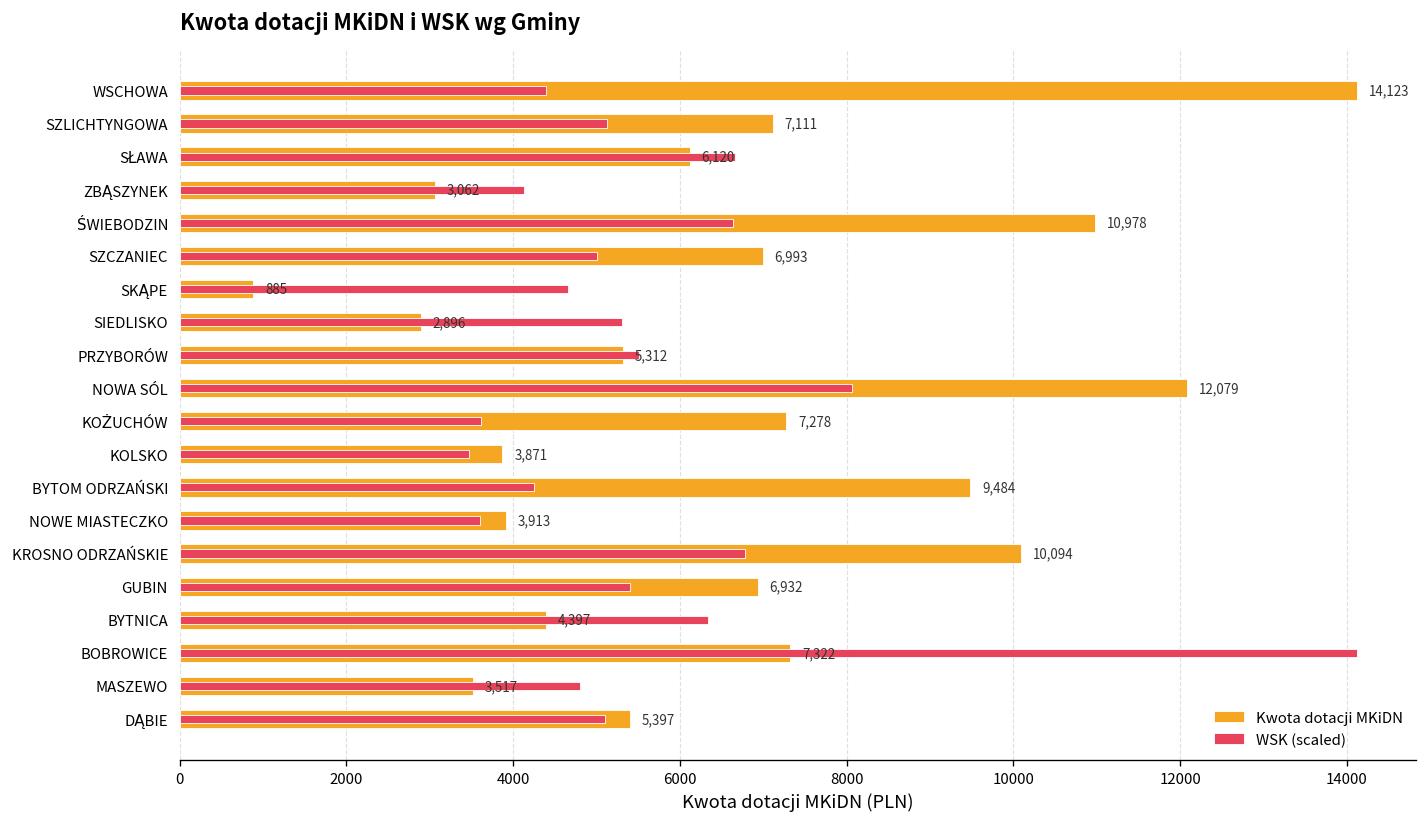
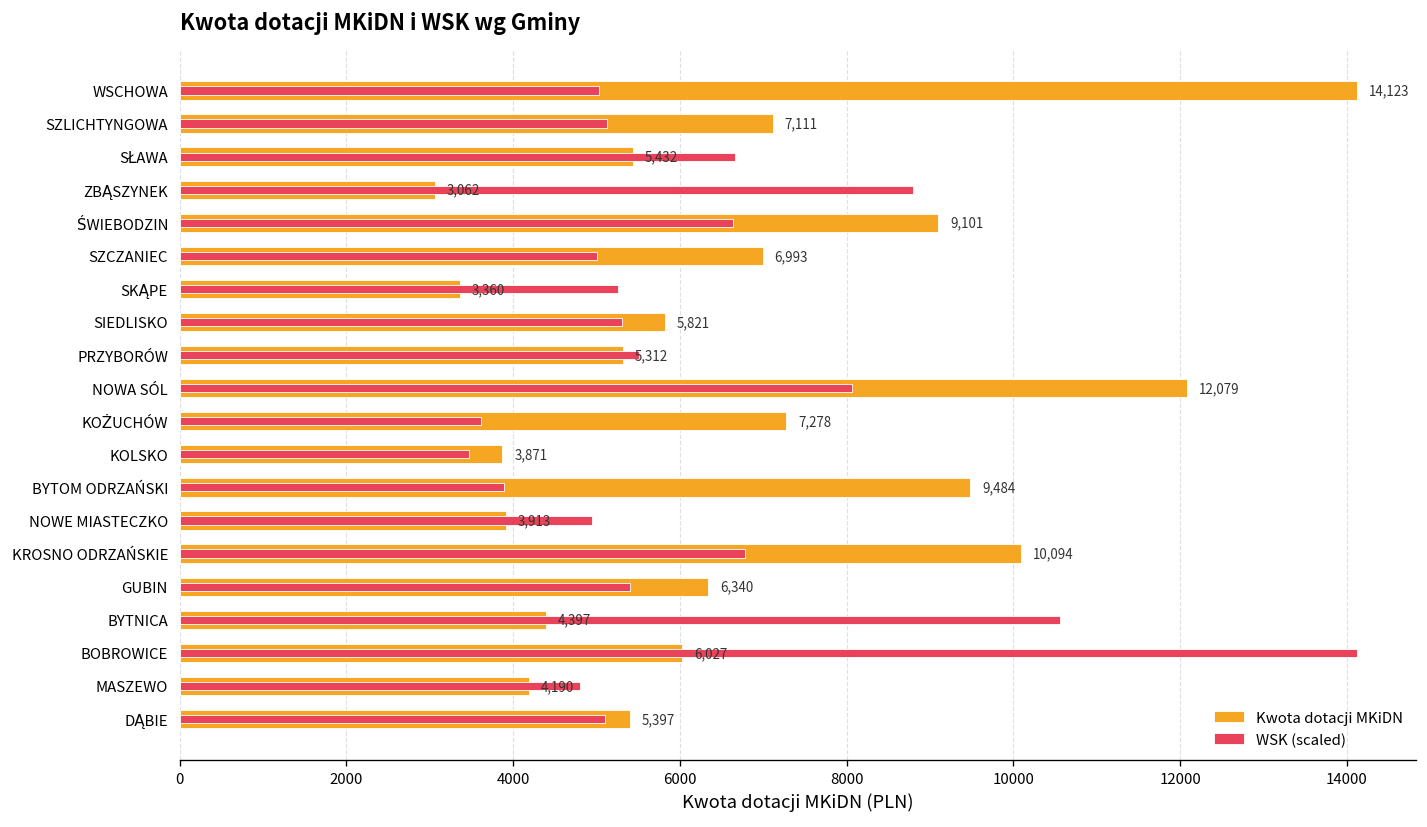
  {
    "Kwota dotacji MKiDN": {
      "WSCHOWA": "14,123",
      "SZLICHTYNGOWA": "7,111",
-     "SŁAWA": "6,120",
-     "ŚWIEBODZIN": "10,978",
+     "SŁAWA": "5,432",
+     "ŚWIEBODZIN": "9,101",
      "SZCZANIEC": "6,993",
-     "SKĄPE": "885",
-     "SIEDLISKO": "2,896",
+     "SKĄPE": "3,360",
+     "SIEDLISKO": "5,821",
      "NOWA SÓL": "12,079",
      "KOŻUCHÓW": "7,278",
      "KOLSKO": "3,871",
      "BYTOM ODRZAŃSKI": "9,484",
      "KROSNO ODRZAŃSKIE": "10,094",
-     "GUBIN": "6,932",
-     "BOBROWICE": "7,322",
-     "MASZEWO": "3,517",
+     "GUBIN": "6,340",
+     "BOBROWICE": "6,027",
+     "MASZEWO": "4,190",
      "DĄBIE": "5,397"
    },
    "WSK (scaled)": {
-     "WSCHOWA": "4400",
-     "ZBĄSZYNEK": "4100",
-     "SKĄPE": "4700",
-     "BYTOM ODRZAŃSKI": "4200",
-     "NOWE MIASTECZKO": "3600",
-     "BYTNICA": "6300"
+     "WSCHOWA": "5000",
+     "ZBĄSZYNEK": "8800",
+     "SKĄPE": "5300",
+     "BYTOM ODRZAŃSKI": "3900",
+     "NOWE MIASTECZKO": "4900",
+     "BYTNICA": "10600"
    }
  }
